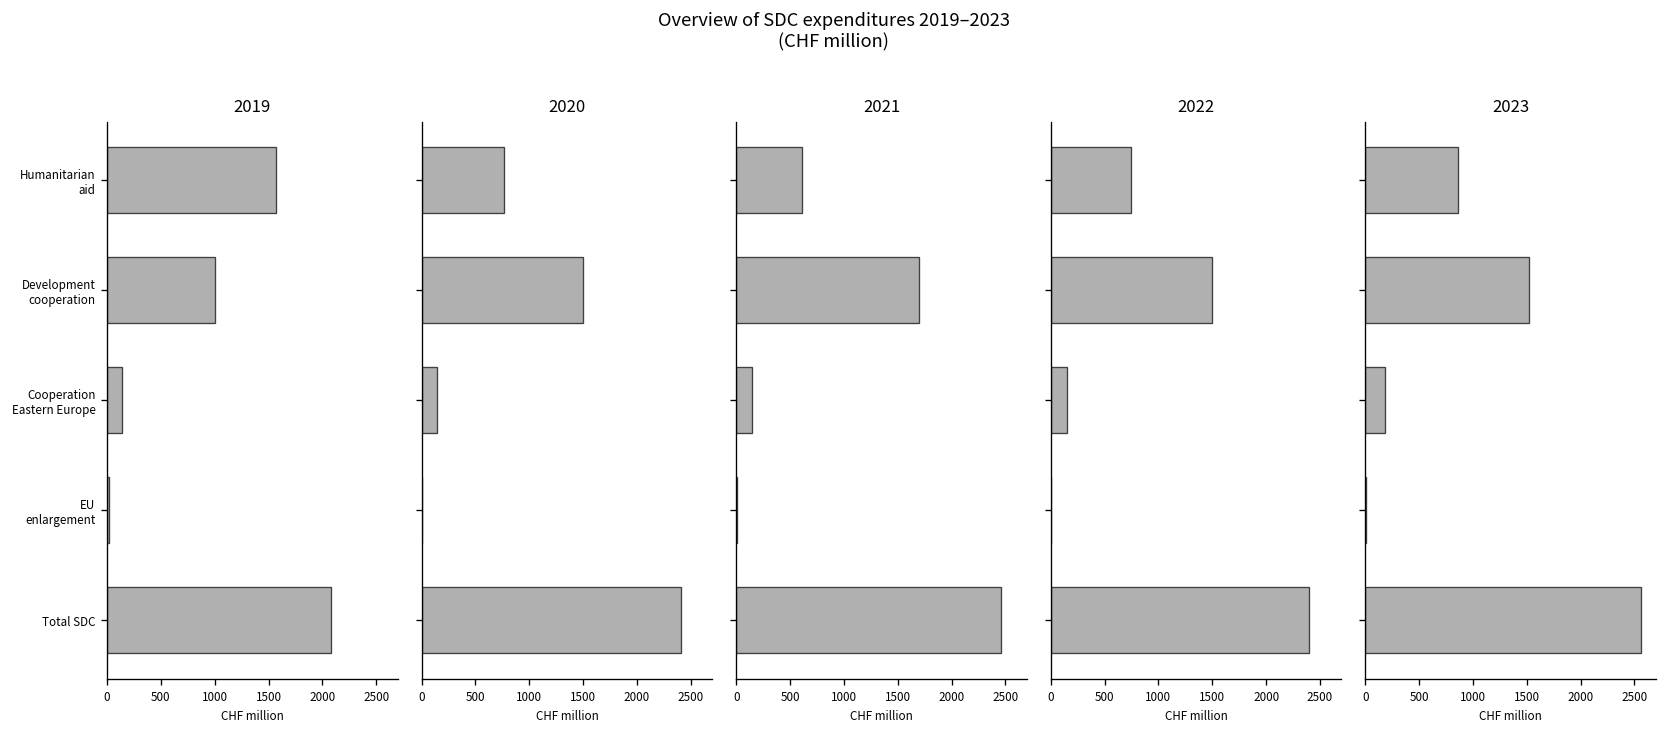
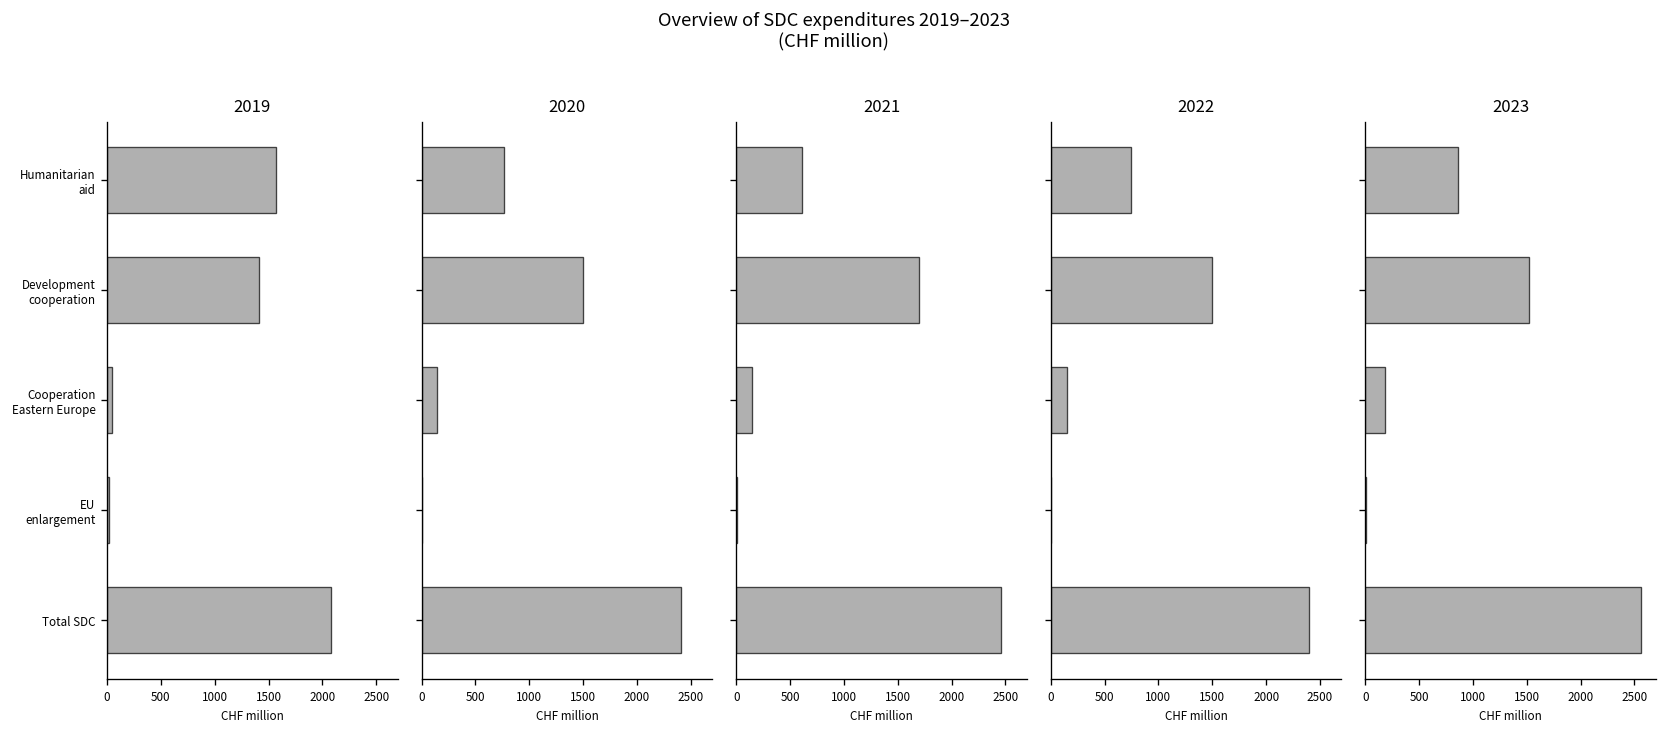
  {
    "2019": {
      "Humanitarian aid": 1600,
-     "Development cooperation": 1000,
-     "Cooperation Eastern Europe": 100,
+     "Development cooperation": 1400,
+     "Cooperation Eastern Europe": 0,
      "Total SDC": 2100
    }
  }
